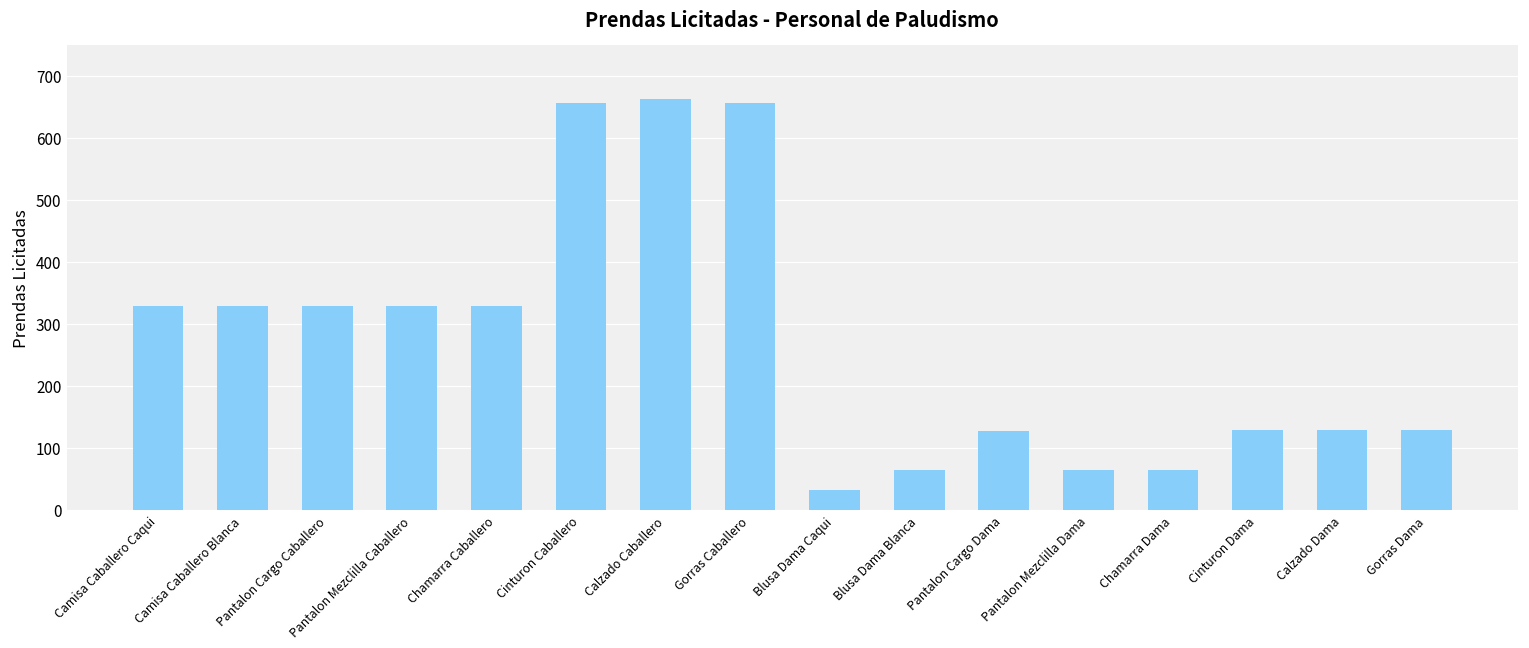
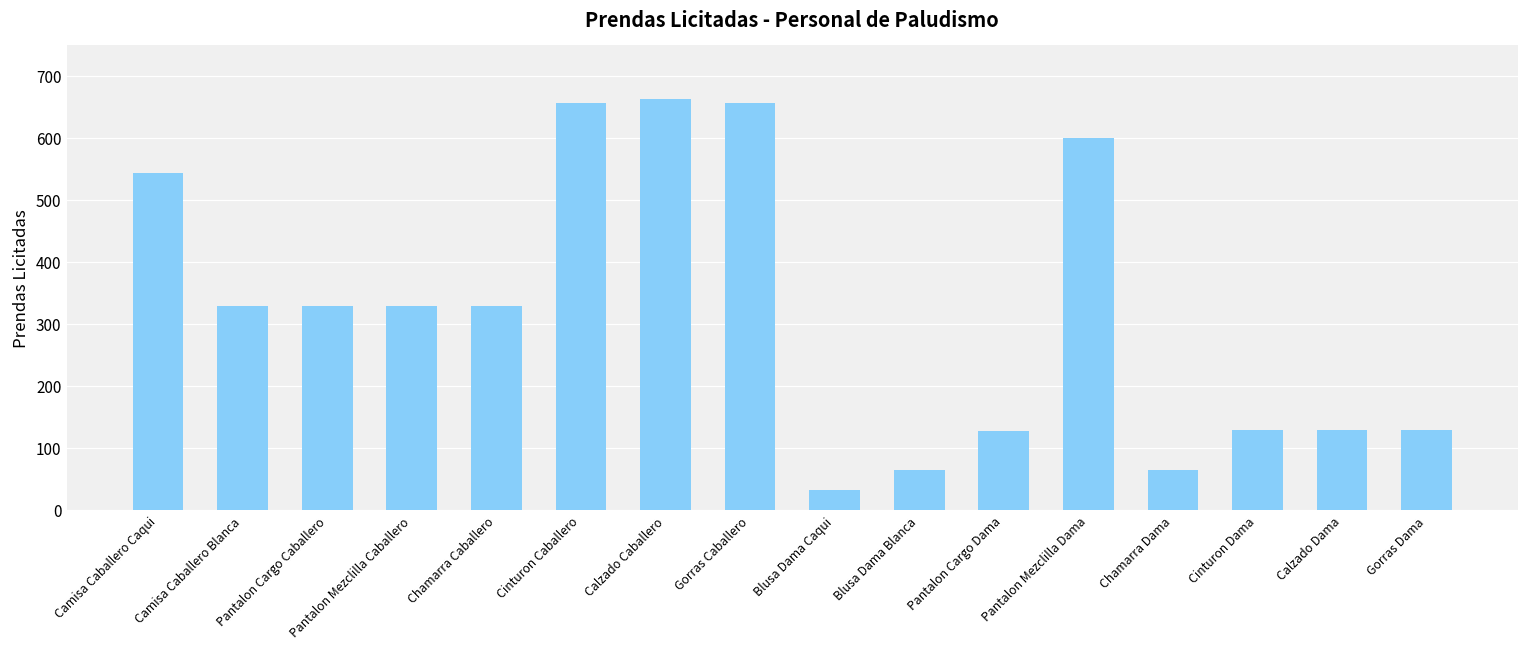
  {
-   "Camisa Caballero Caqui": 330,
+   "Camisa Caballero Caqui": 540,
    "Camisa Caballero Blanca": 330,
    "Pantalon Cargo Caballero": 330,
    "Pantalon Mezclilla Caballero": 330,
    "Chamarra Caballero": 330,
    "Cinturon Caballero": 660,
    "Calzado Caballero": 660,
    "Gorras Caballero": 660,
    "Blusa Dama Caqui": 30,
    "Blusa Dama Blanca": 60,
    "Pantalon Cargo Dama": 130,
-   "Pantalon Mezclilla Dama": 60,
+   "Pantalon Mezclilla Dama": 600,
    "Chamarra Dama": 60,
    "Cinturon Dama": 130,
    "Calzado Dama": 130,
    "Gorras Dama": 130
  }
